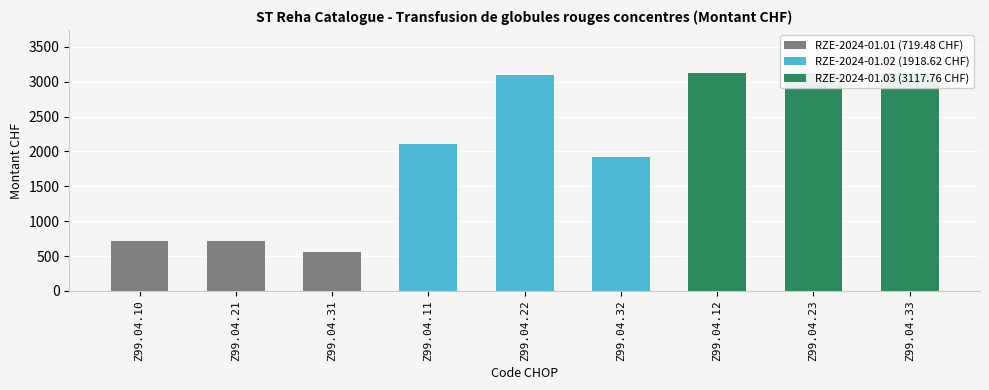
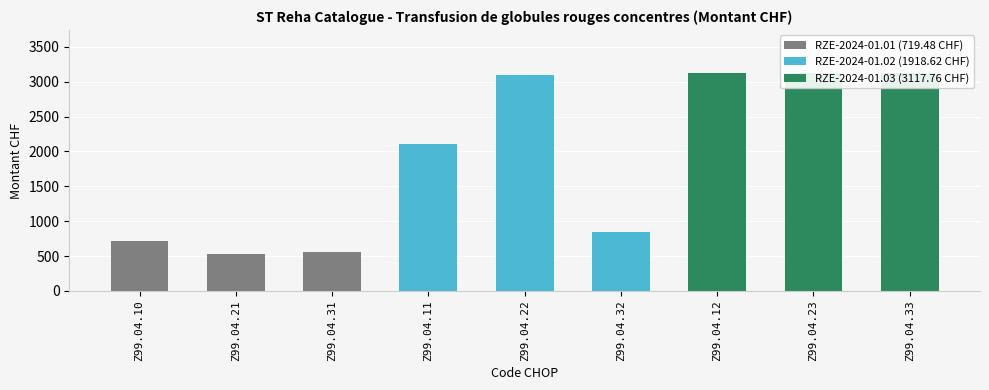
  {
    "Z99.04.10": 700,
-   "Z99.04.21": 700,
+   "Z99.04.21": 500,
    "Z99.04.31": 600,
    "Z99.04.11": 2100,
    "Z99.04.22": 3100,
-   "Z99.04.32": 1900,
+   "Z99.04.32": 800,
    "Z99.04.12": 3100
  }
